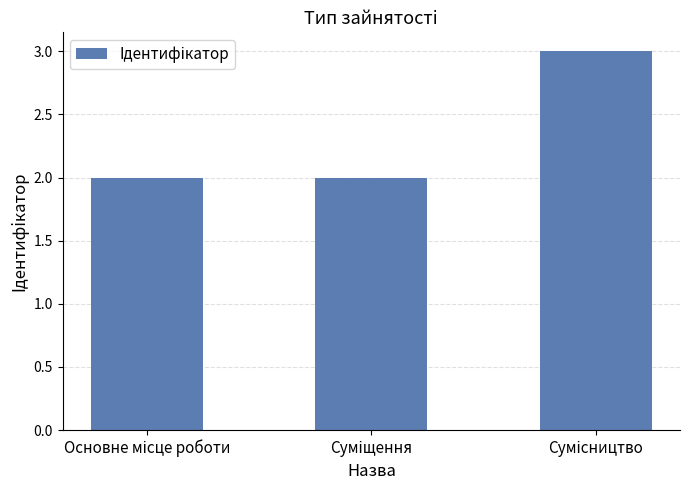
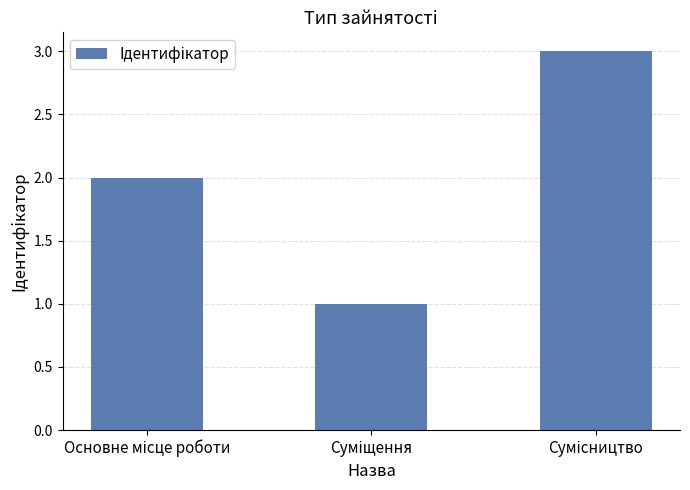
  {
    "Основне місце роботи": 2,
-   "Суміщення": 2,
+   "Суміщення": 1,
    "Сумісництво": 3
  }
